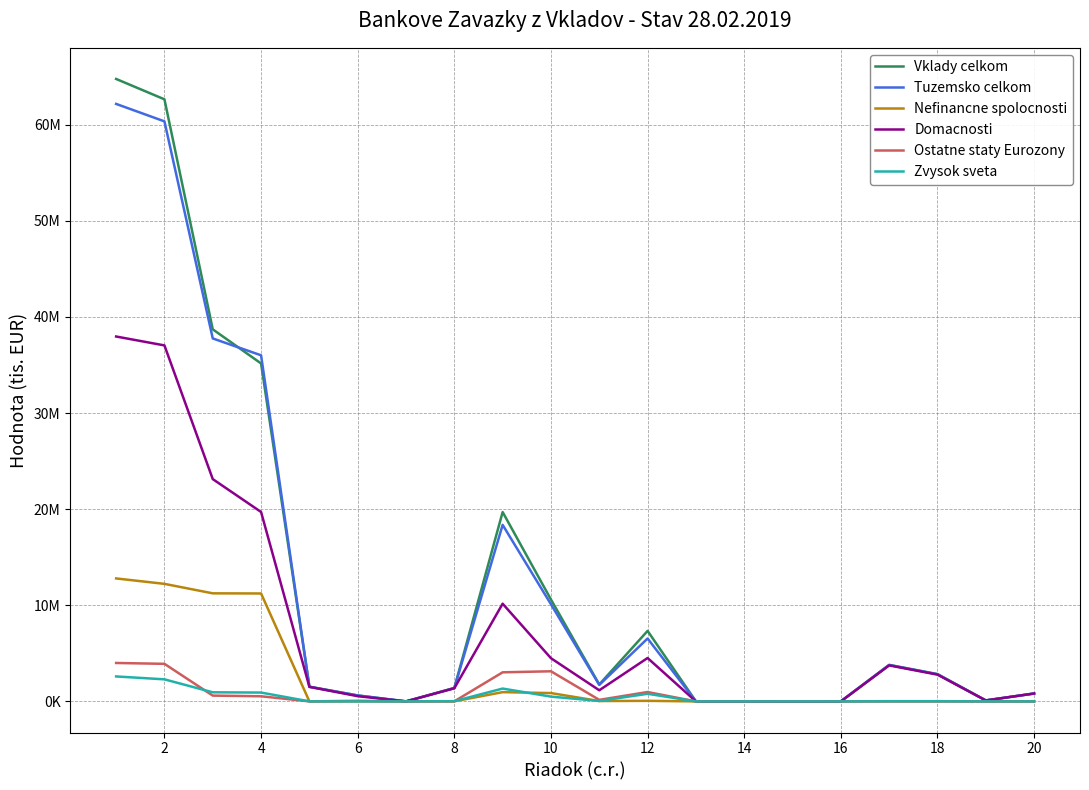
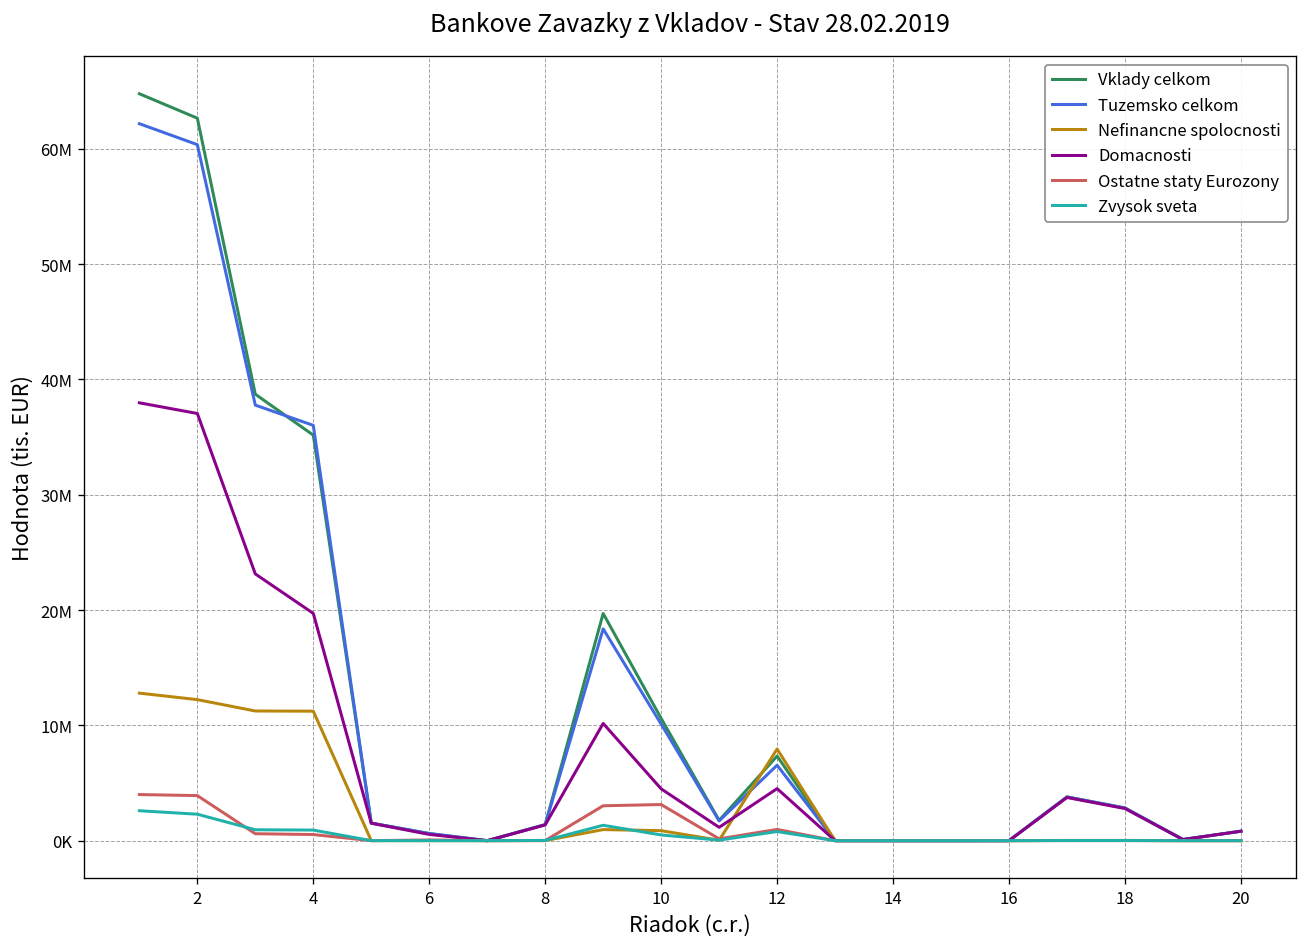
  {
    "Vklady celkom": {
      "2": 63000000,
      "4": 35000000,
      "10": 11000000,
      "12": 7000000
    },
    "Tuzemsko celkom": {
      "2": 60000000,
      "4": 36000000,
      "10": 10000000,
      "12": 7000000
    },
    "Nefinancne spolocnosti": {
      "2": 12000000,
      "4": 11000000,
      "10": 1000000,
-     "12": 0
+     "12": 8000000
    },
    "Domacnosti": {
      "2": 37000000,
      "4": 20000000,
      "10": 4000000,
      "12": 5000000
    },
    "Ostatne staty Eurozony": {
      "2": 4000000,
      "4": 1000000,
      "10": 3000000
    },
    "Zvysok sveta": {
      "2": 2000000,
      "4": 1000000,
      "10": 0
    }
  }
